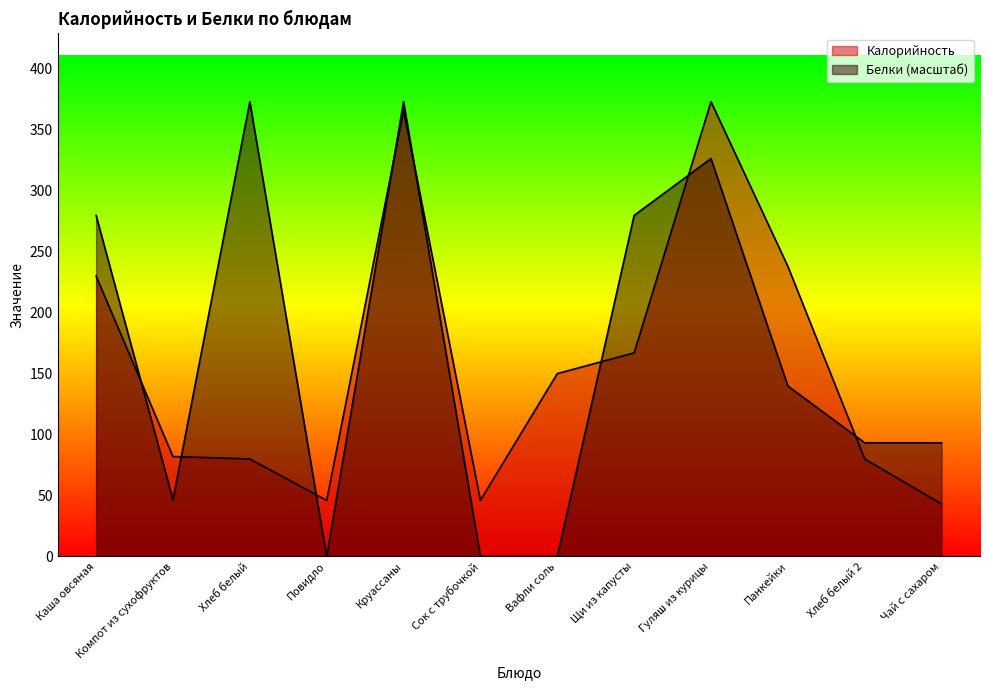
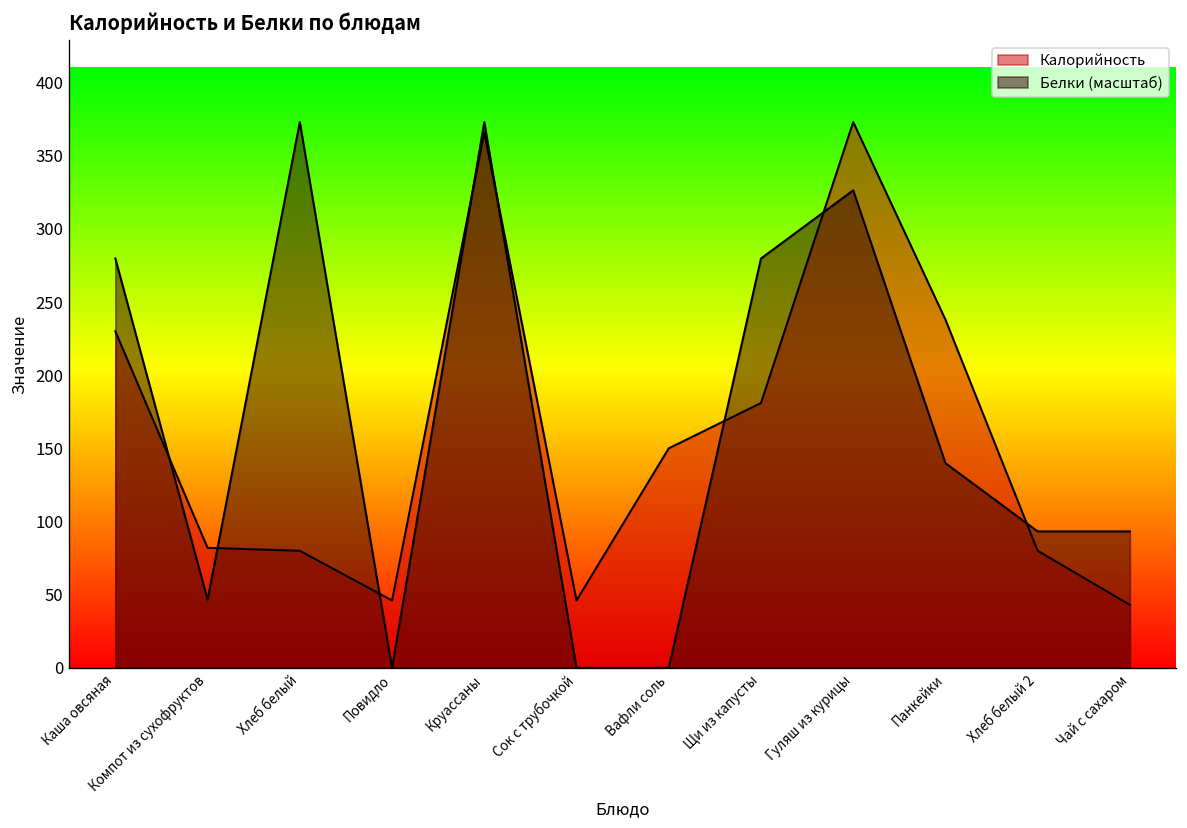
  {
    "Калорийность": {
      "Каша овсяная": 230,
      "Компот из сухофруктов": 82,
      "Хлеб белый": 80,
      "Повидло": 46,
      "Круассаны": 366,
      "Сок с трубочкой": 46,
      "Вафли соль": 150,
-     "Щи из капусты": 167,
+     "Щи из капусты": 181,
      "Гуляш из курицы": 373,
      "Панкейки": 238,
      "Хлеб белый 2": 80,
      "Чай с сахаром": 43
    },
    "Белки (масштаб)": {
      "Каша овсяная": 280,
      "Компот из сухофруктов": 47,
      "Хлеб белый": 373,
      "Повидло": 0,
      "Круассаны": 373,
      "Сок с трубочкой": 0,
      "Вафли соль": 0,
      "Щи из капусты": 280,
      "Гуляш из курицы": 326,
      "Панкейки": 140,
      "Хлеб белый 2": 93,
      "Чай с сахаром": 93
    }
  }
